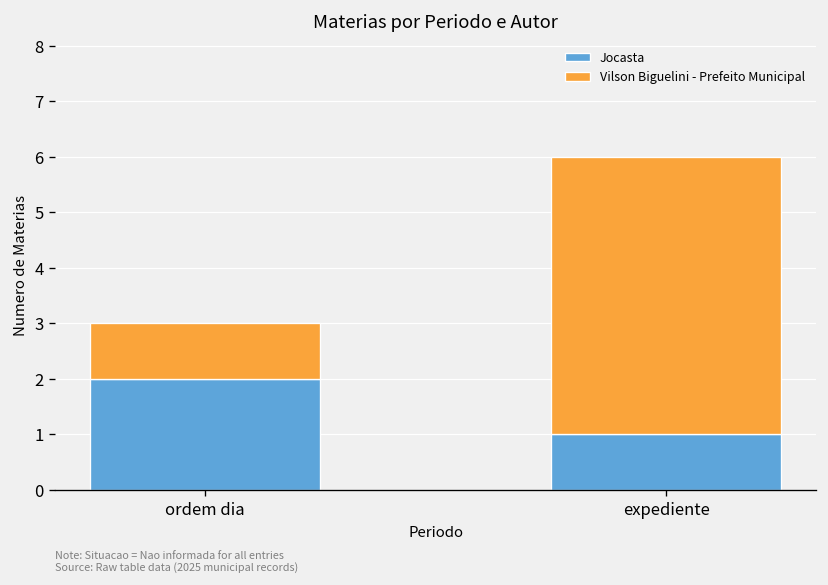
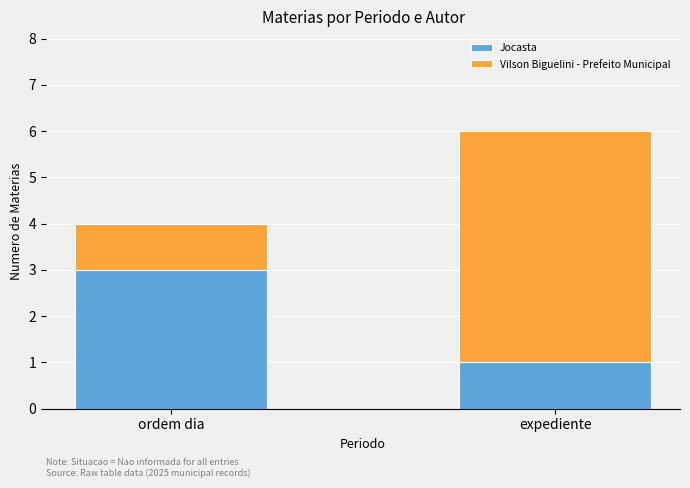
  {
    "Jocasta": {
-     "ordem dia": 2,
+     "ordem dia": 3,
      "expediente": 1
    }
  }
